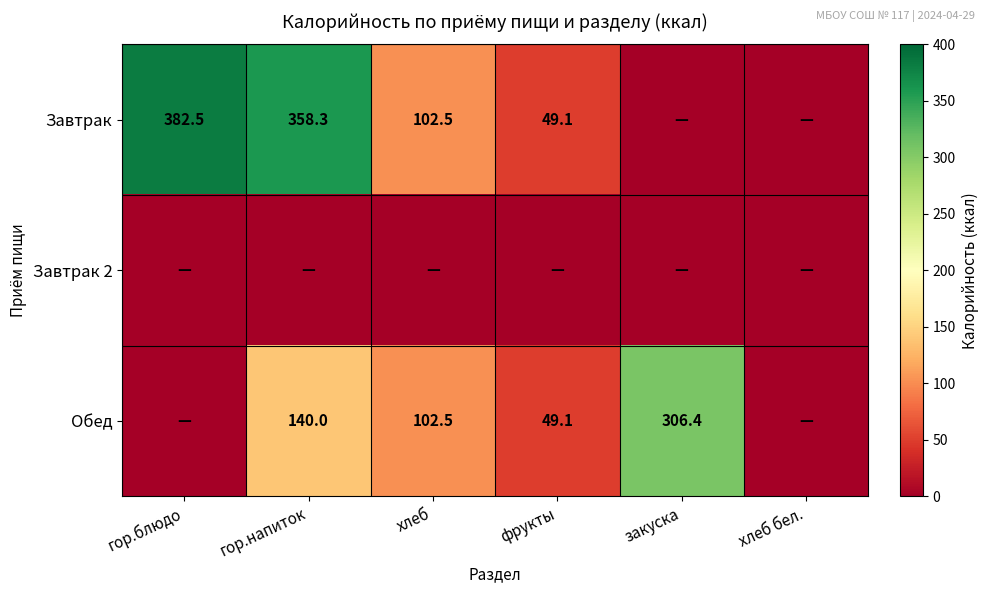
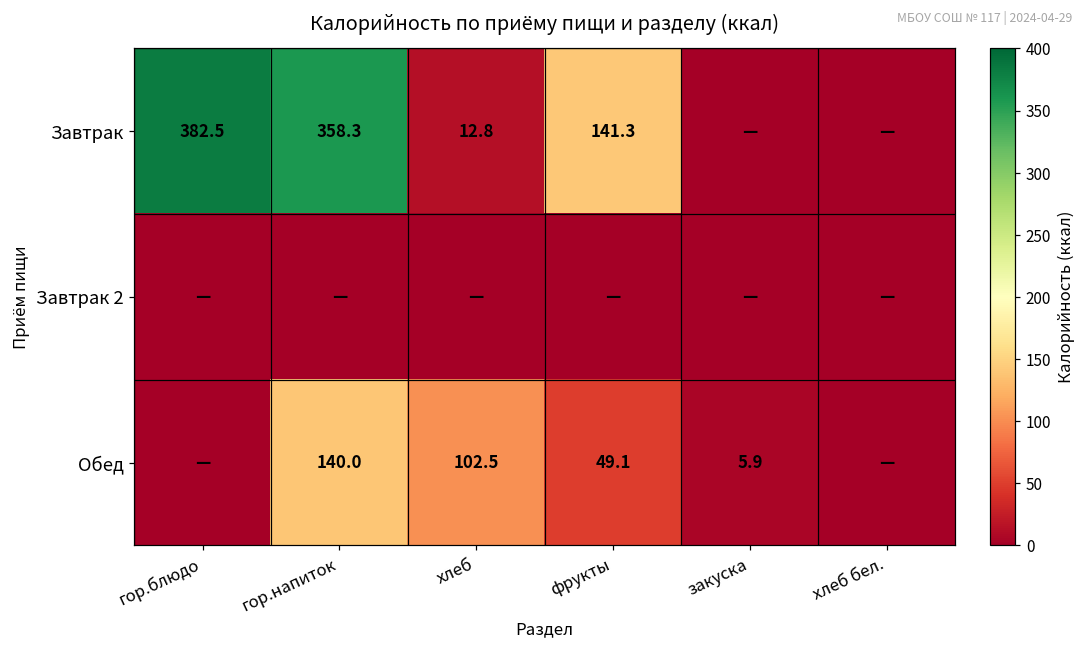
  {
    "Завтрак": {
      "гор.блюдо": 382.5,
      "гор.напиток": 358.3,
-     "хлеб": 102.5,
-     "фрукты": 49.1
+     "хлеб": 12.8,
+     "фрукты": 141.3
    },
    "Обед": {
      "гор.напиток": 140.0,
      "хлеб": 102.5,
      "фрукты": 49.1,
-     "закуска": 306.4
+     "закуска": 5.9
    }
  }
